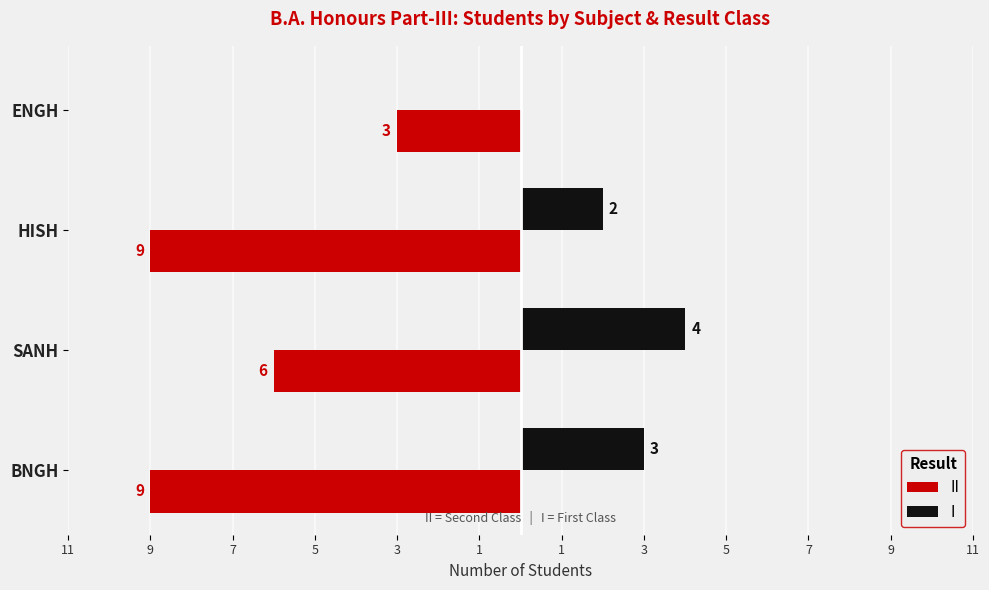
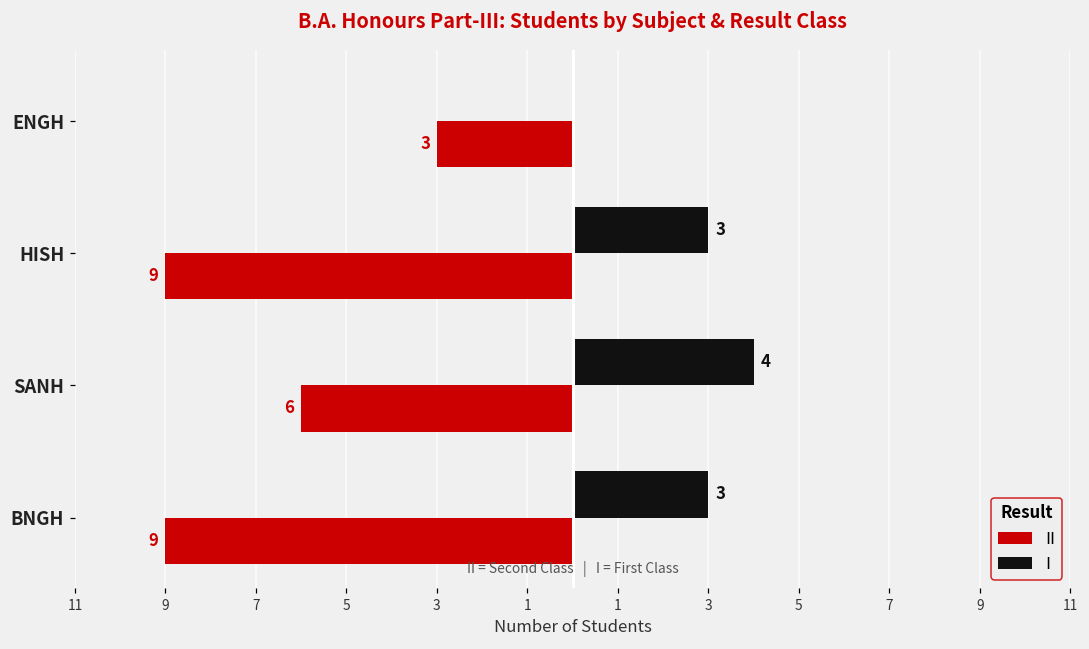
  {
    "I": {
-     "HISH": 2,
+     "HISH": 3,
      "SANH": 4,
      "BNGH": 3
    }
  }
